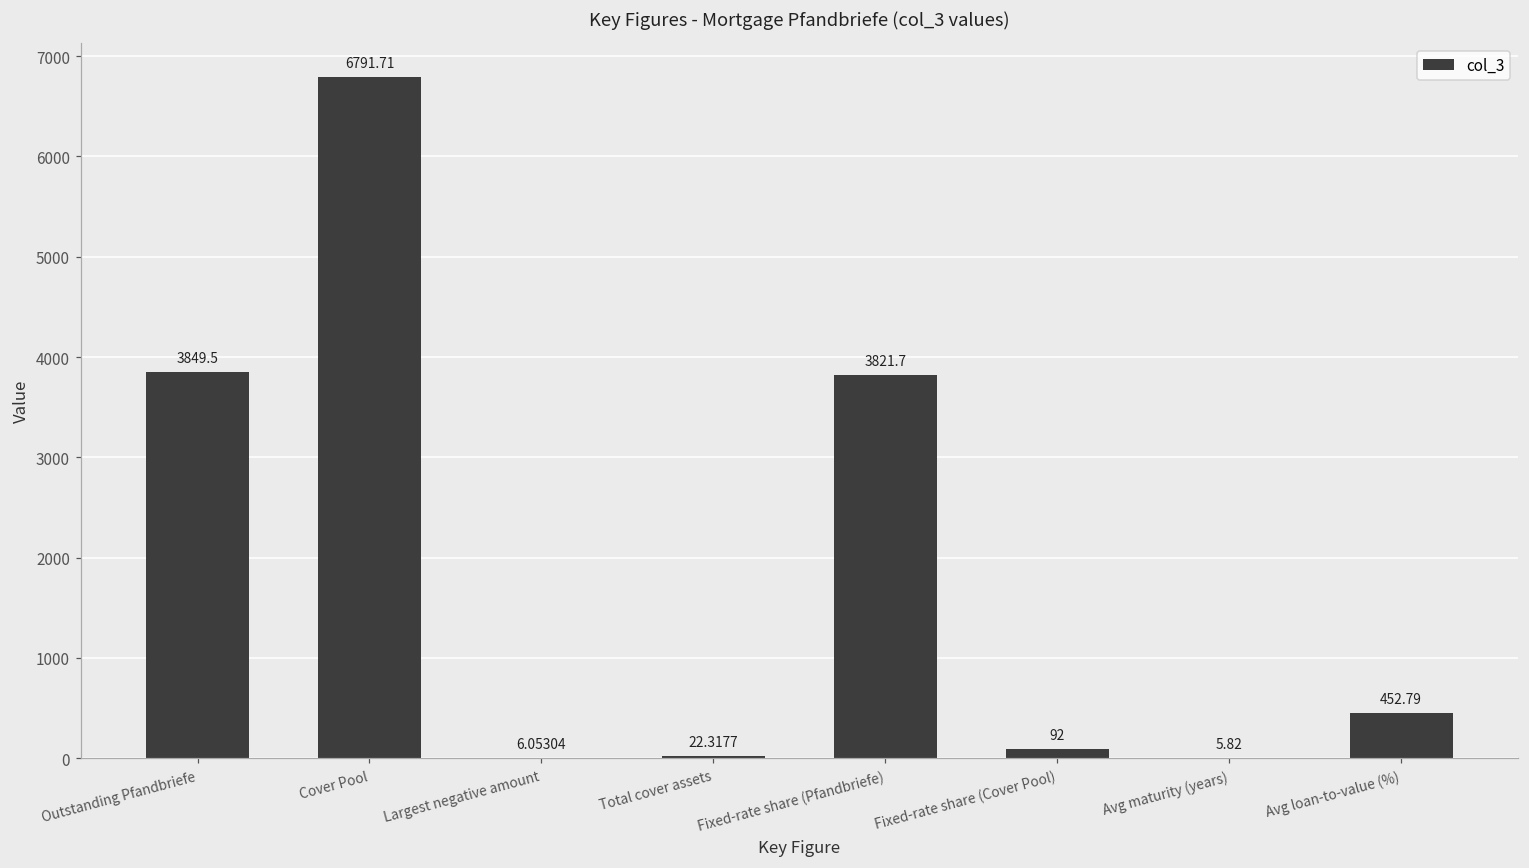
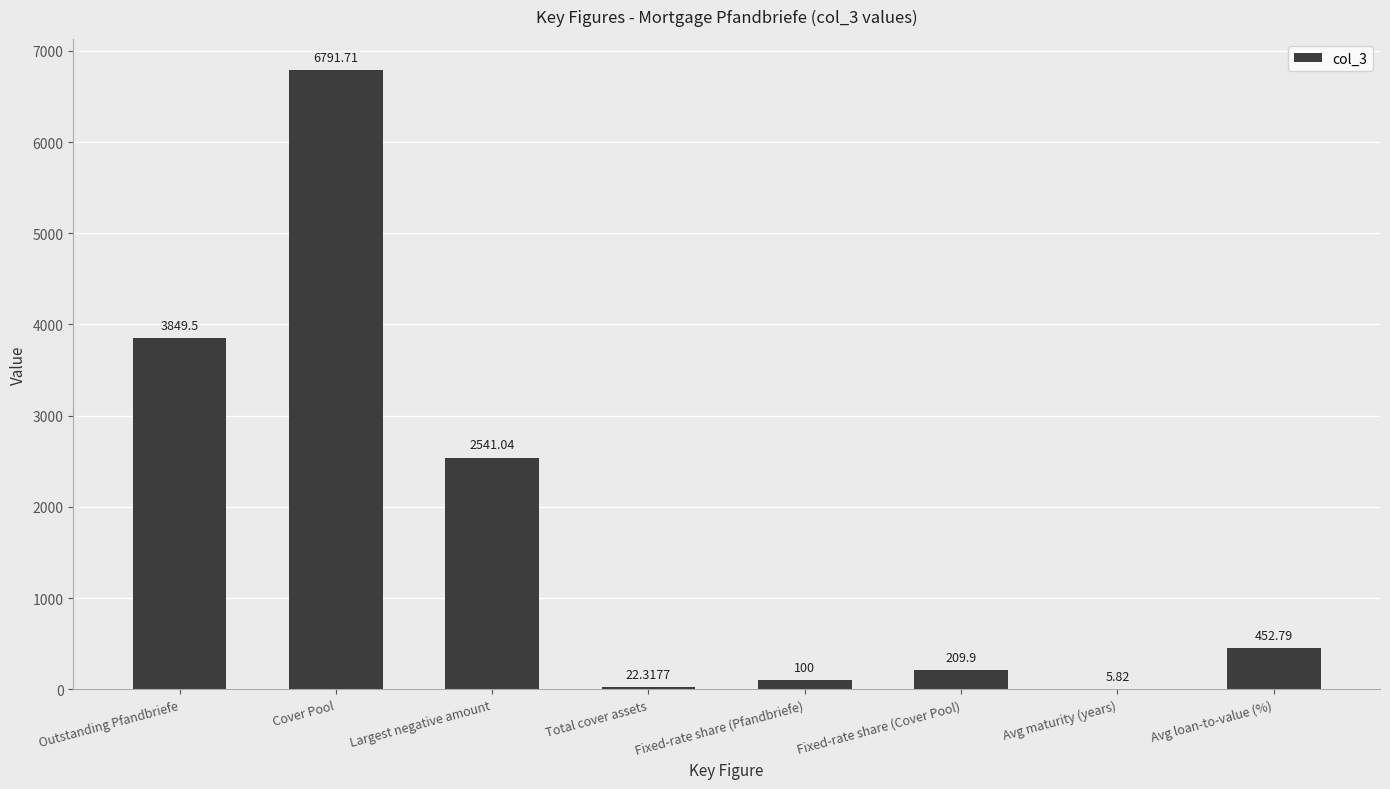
  {
    "Outstanding Pfandbriefe": 3849.5,
    "Cover Pool": 6791.71,
-   "Largest negative amount": 6.05304,
+   "Largest negative amount": 2541.04,
    "Total cover assets": 22.3177,
-   "Fixed-rate share (Pfandbriefe)": 3821.7,
-   "Fixed-rate share (Cover Pool)": 92,
+   "Fixed-rate share (Pfandbriefe)": 100,
+   "Fixed-rate share (Cover Pool)": 209.9,
    "Avg maturity (years)": 5.82,
    "Avg loan-to-value (%)": 452.79
  }
